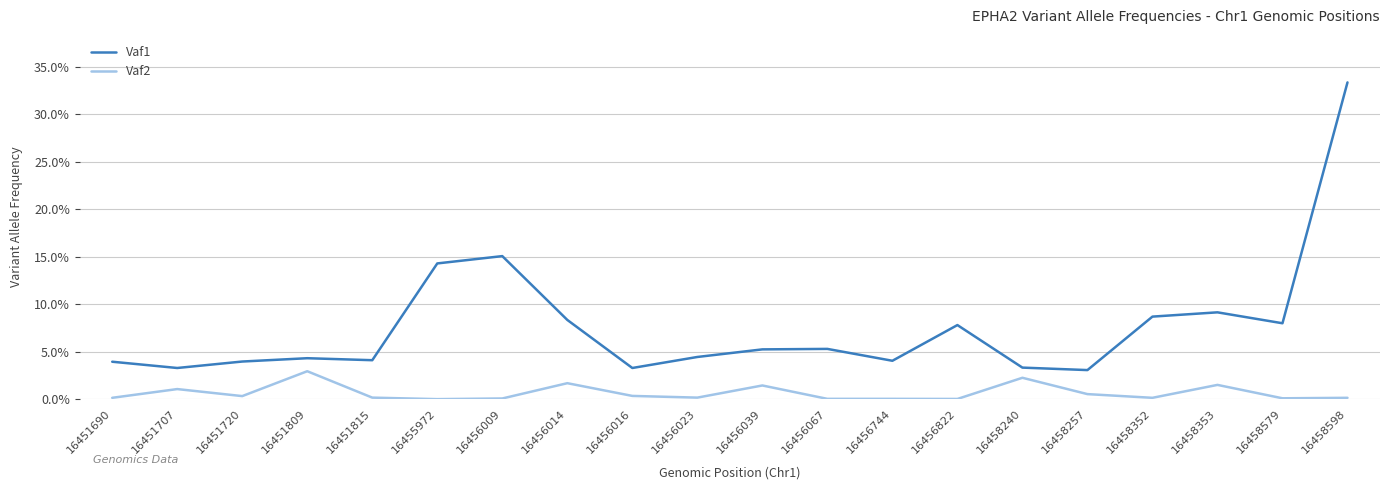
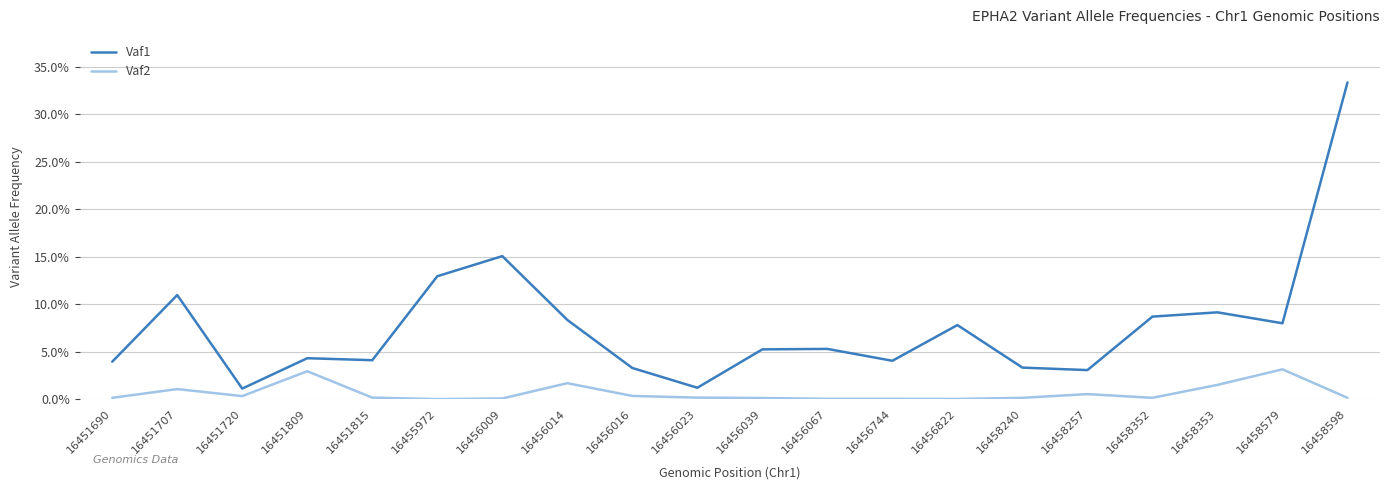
  {
    "Vaf1": {
      "16451690": "4%",
-     "16451707": "3%",
-     "16451720": "4%",
+     "16451707": "11%",
+     "16451720": "1%",
      "16451809": "4%",
      "16451815": "4%",
-     "16455972": "14%",
+     "16455972": "13%",
      "16456009": "15%",
      "16456014": "8%",
      "16456016": "3%",
-     "16456023": "4%",
+     "16456023": "1%",
      "16456039": "5%",
      "16456067": "5%",
      "16456744": "4%",
      "16456822": "8%",
      "16458240": "3%",
      "16458257": "3%",
      "16458352": "9%",
      "16458353": "9%",
      "16458579": "8%",
      "16458598": "33%"
    },
    "Vaf2": {
      "16451690": "0%",
      "16451707": "1%",
      "16451720": "0%",
      "16451809": "3%",
      "16451815": "0%",
      "16455972": "0%",
      "16456009": "0%",
      "16456014": "2%",
      "16456016": "0%",
      "16456023": "0%",
-     "16456039": "1%",
+     "16456039": "0%",
      "16456067": "0%",
      "16456744": "0%",
      "16456822": "0%",
-     "16458240": "2%",
+     "16458240": "0%",
      "16458257": "1%",
      "16458352": "0%",
      "16458353": "2%",
-     "16458579": "0%",
+     "16458579": "3%",
      "16458598": "0%"
    }
  }
